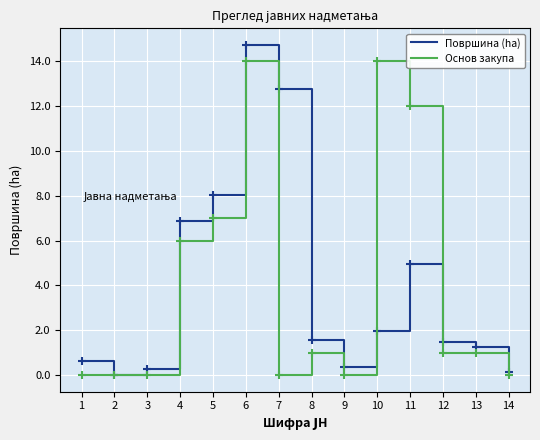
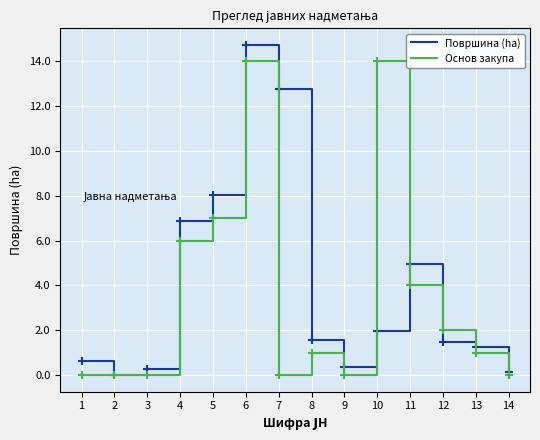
  {
    "Површина (ha)": {
      "1": 0.6,
      "3": 0.3,
      "4": 6.9,
      "5": 8,
      "6": 14.7,
      "7": 12.8,
      "8": 1.6,
      "9": 0.4,
      "10": 2,
      "11": 5,
      "12": 1.5,
      "13": 1.3,
      "14": 0.2
    },
    "Основ закупа": {
      "1": 0,
      "3": 0,
      "4": 6,
      "5": 7,
      "6": 14,
      "7": 0,
      "8": 1,
      "9": 0,
      "10": 14,
-     "11": 12,
-     "12": 1,
+     "11": 4,
+     "12": 2,
      "13": 1,
      "14": 0
    }
  }
